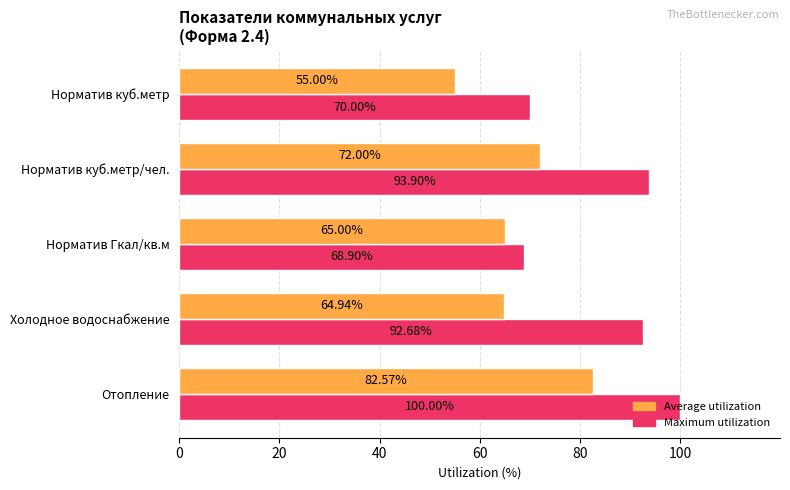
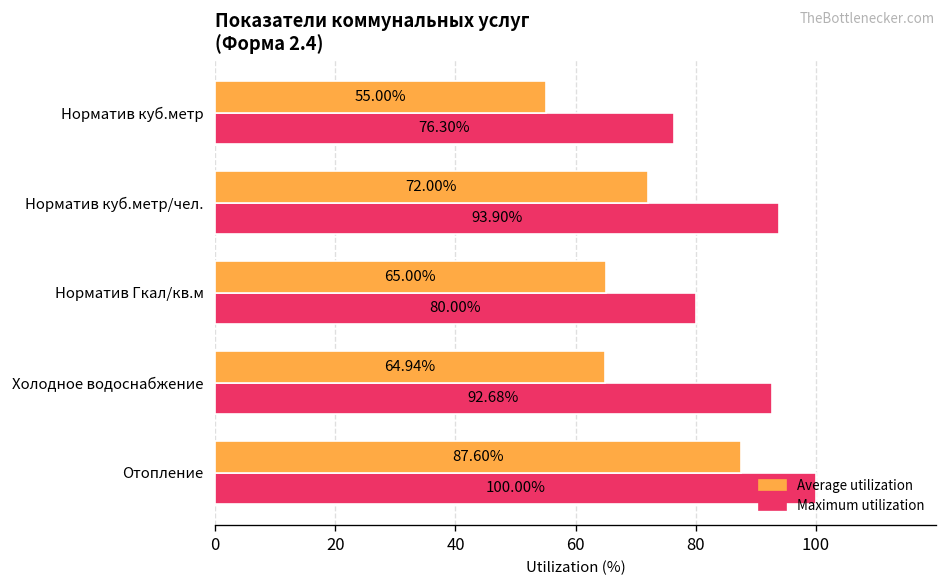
  {
    "Maximum utilization": {
-     "Норматив куб.метр": "70.00%",
+     "Норматив куб.метр": "76.30%",
      "Норматив куб.метр/чел.": "93.90%",
-     "Норматив Гкал/кв.м": "68.90%",
+     "Норматив Гкал/кв.м": "80.00%",
      "Холодное водоснабжение": "92.68%",
      "Отопление": "100.00%"
    },
    "Average utilization": {
      "Норматив куб.метр": "55.00%",
      "Норматив куб.метр/чел.": "72.00%",
      "Норматив Гкал/кв.м": "65.00%",
      "Холодное водоснабжение": "64.94%",
-     "Отопление": "82.57%"
+     "Отопление": "87.60%"
    }
  }
